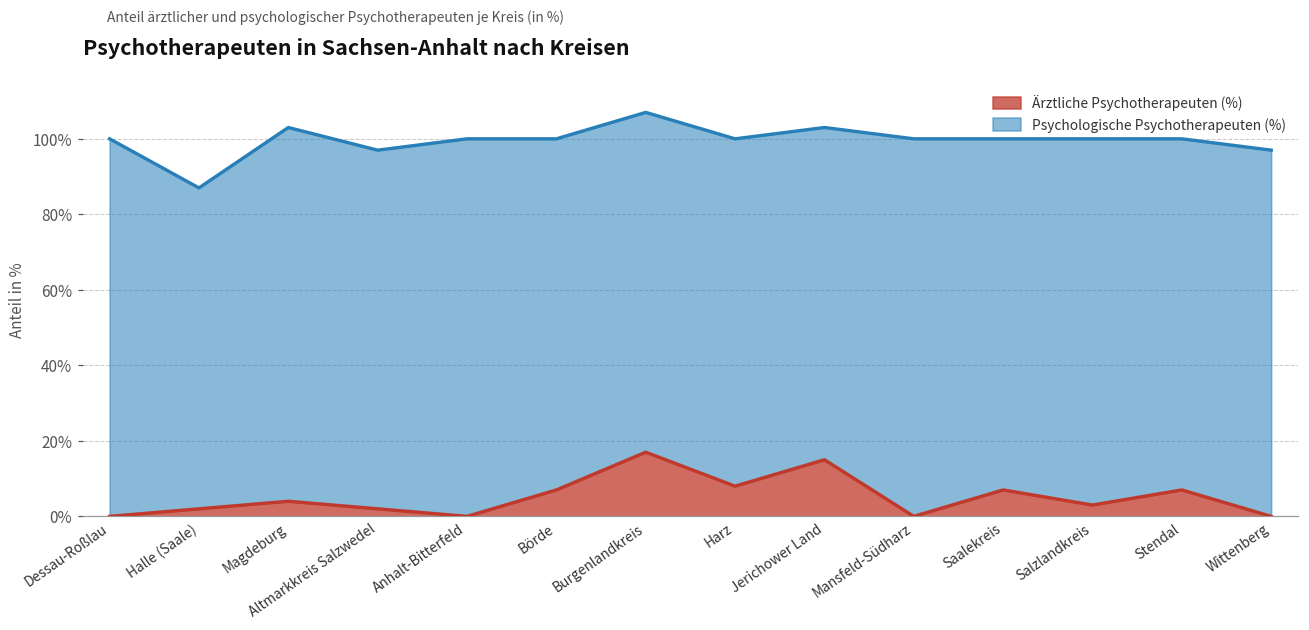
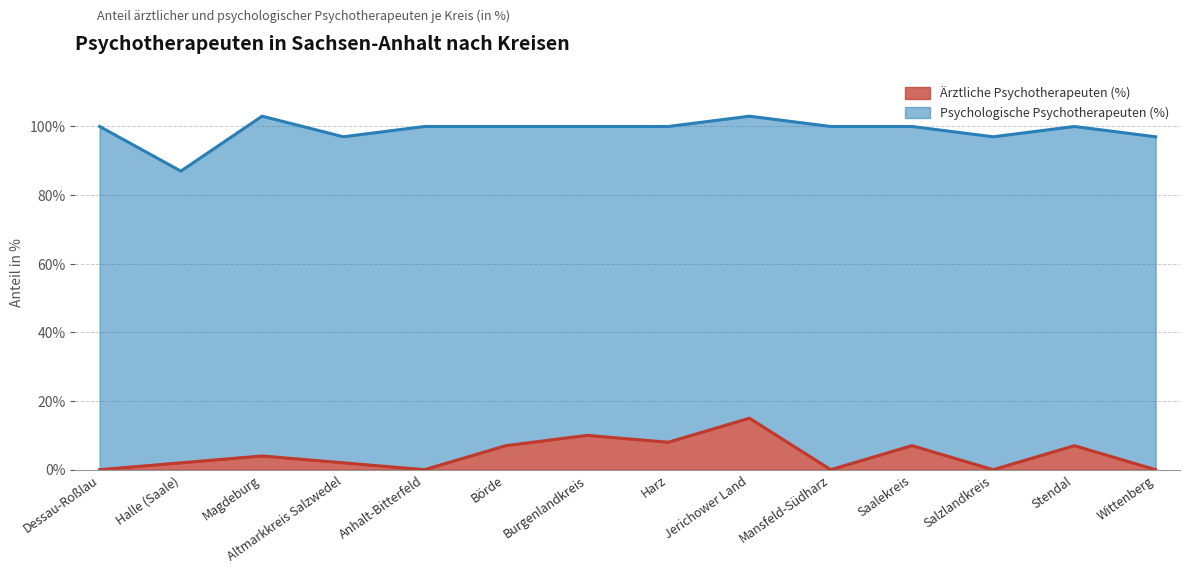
  {
    "Ärztliche Psychotherapeuten (%)": {
      "Dessau-Roßlau": "0%",
      "Halle (Saale)": "2%",
      "Magdeburg": "4%",
      "Altmarkkreis Salzwedel": "2%",
      "Anhalt-Bitterfeld": "0%",
      "Börde": "7%",
-     "Burgenlandkreis": "17%",
+     "Burgenlandkreis": "10%",
      "Harz": "8%",
      "Jerichower Land": "15%",
      "Mansfeld-Südharz": "0%",
      "Saalekreis": "7%",
-     "Salzlandkreis": "3%",
+     "Salzlandkreis": "0%",
      "Stendal": "7%",
      "Wittenberg": "0%"
    },
    "Psychologische Psychotherapeuten (%)": {
      "Dessau-Roßlau": "100%",
      "Halle (Saale)": "85%",
      "Magdeburg": "99%",
      "Altmarkkreis Salzwedel": "95%",
      "Anhalt-Bitterfeld": "100%",
      "Börde": "93%",
      "Burgenlandkreis": "90%",
      "Harz": "92%",
      "Jerichower Land": "88%",
      "Mansfeld-Südharz": "100%",
      "Saalekreis": "93%",
      "Salzlandkreis": "97%",
      "Stendal": "93%",
      "Wittenberg": "97%"
    }
  }
